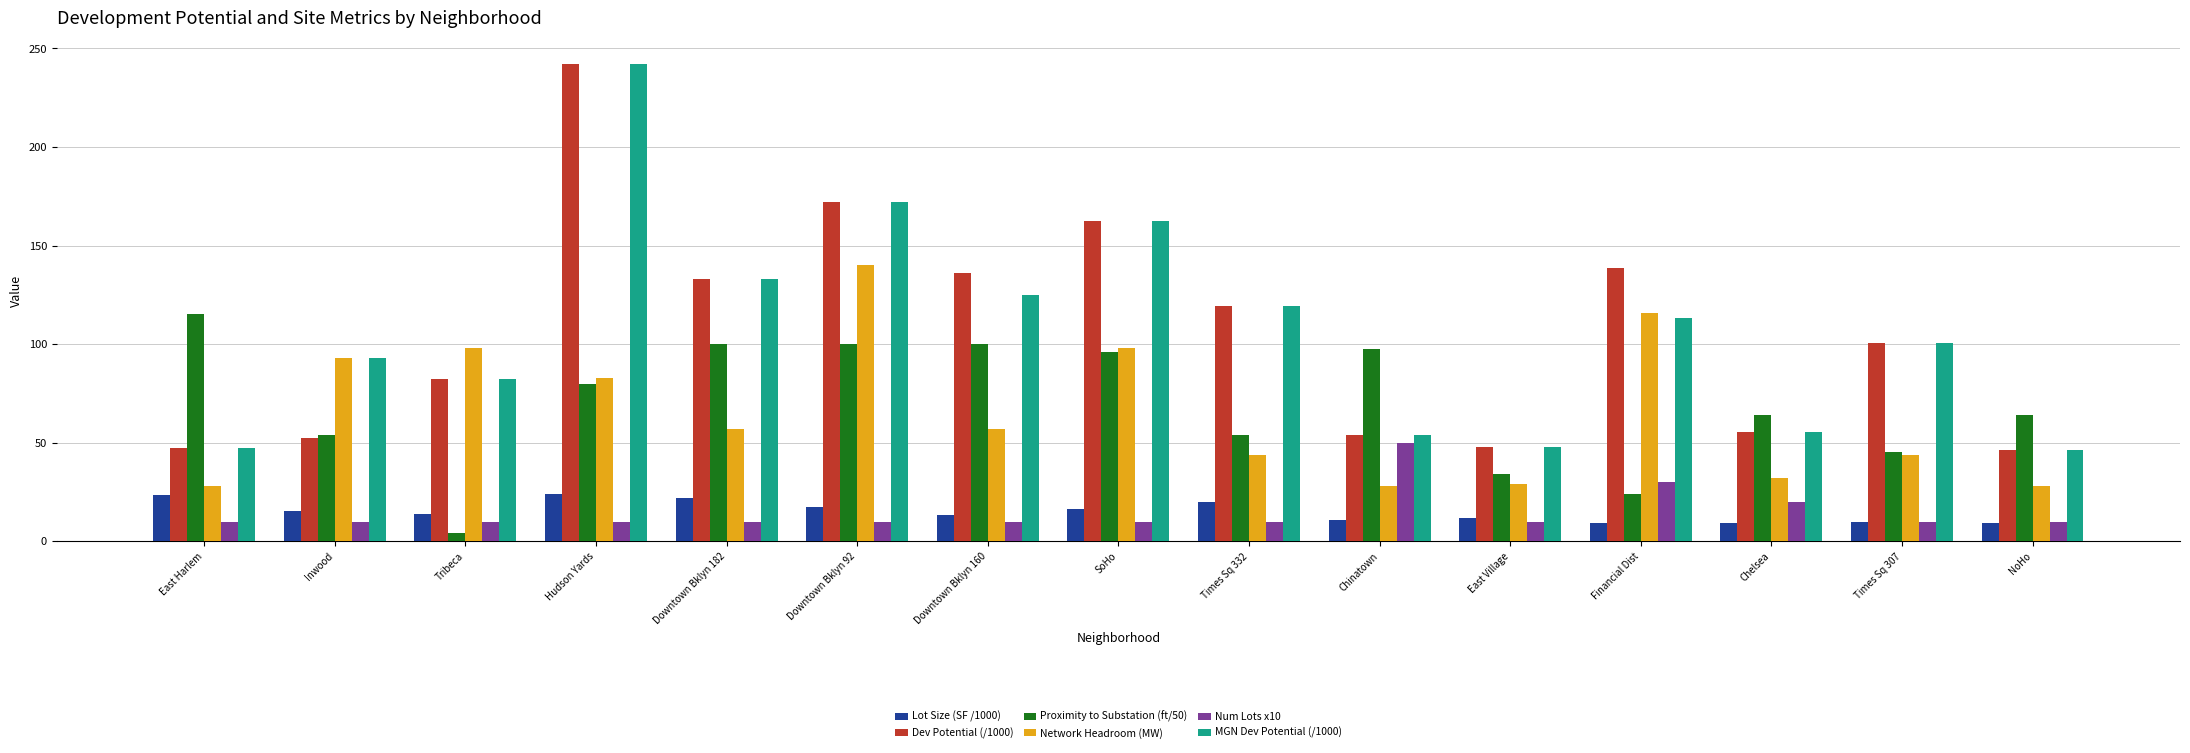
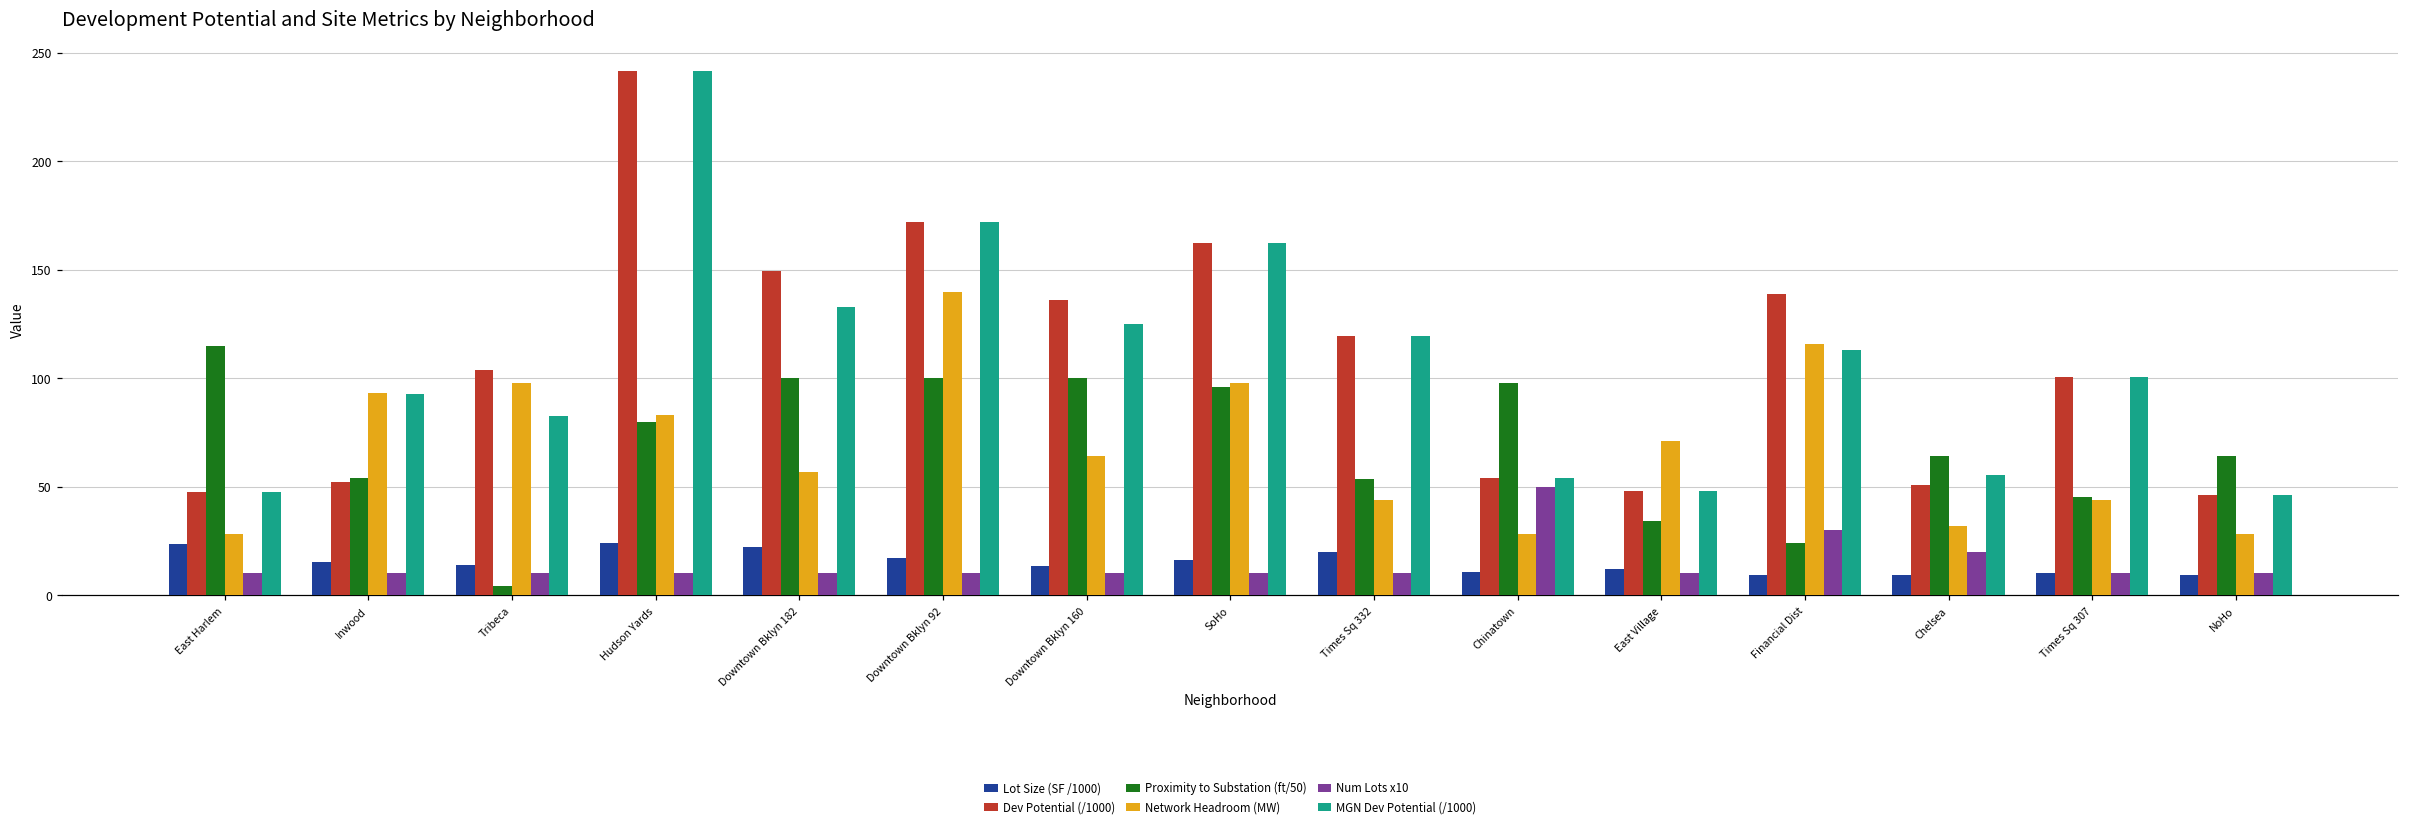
  {
    "Lot Size (SF /1000)": {
      "East Harlem": 24,
      "Inwood": 15,
      "Tribeca": 14,
      "Hudson Yards": 24,
      "Downtown Bklyn 182": 22,
      "Downtown Bklyn 92": 17,
      "Downtown Bklyn 160": 14,
      "SoHo": 16,
      "Times Sq 332": 20,
      "Chinatown": 11,
      "East Village": 12,
      "Financial Dist": 9,
      "Chelsea": 9,
      "Times Sq 307": 10,
      "NoHo": 9
    },
    "Dev Potential (/1000)": {
      "East Harlem": 47,
      "Inwood": 52,
-     "Tribeca": 83,
+     "Tribeca": 104,
      "Hudson Yards": 242,
-     "Downtown Bklyn 182": 133,
+     "Downtown Bklyn 182": 149,
      "Downtown Bklyn 92": 172,
      "Downtown Bklyn 160": 136,
      "SoHo": 162,
      "Times Sq 332": 119,
      "Chinatown": 54,
      "East Village": 48,
      "Financial Dist": 139,
-     "Chelsea": 55,
+     "Chelsea": 51,
      "Times Sq 307": 100,
      "NoHo": 46
    },
    "Proximity to Substation (ft/50)": {
      "East Harlem": 115,
      "Inwood": 54,
      "Tribeca": 4,
      "Hudson Yards": 80,
      "Downtown Bklyn 182": 100,
      "Downtown Bklyn 92": 100,
      "Downtown Bklyn 160": 100,
      "SoHo": 96,
      "Times Sq 332": 54,
      "Chinatown": 98,
      "East Village": 34,
      "Financial Dist": 24,
      "Chelsea": 64,
      "Times Sq 307": 45,
      "NoHo": 64
    },
    "Network Headroom (MW)": {
      "East Harlem": 28,
      "Inwood": 93,
      "Tribeca": 98,
      "Hudson Yards": 83,
      "Downtown Bklyn 182": 57,
      "Downtown Bklyn 92": 140,
-     "Downtown Bklyn 160": 57,
+     "Downtown Bklyn 160": 64,
      "SoHo": 98,
      "Times Sq 332": 44,
      "Chinatown": 28,
-     "East Village": 29,
+     "East Village": 71,
      "Financial Dist": 116,
      "Chelsea": 32,
      "Times Sq 307": 44,
      "NoHo": 28
    },
    "Num Lots x10": {
      "East Harlem": 10,
      "Inwood": 10,
      "Tribeca": 10,
      "Hudson Yards": 10,
      "Downtown Bklyn 182": 10,
      "Downtown Bklyn 92": 10,
      "Downtown Bklyn 160": 10,
      "SoHo": 10,
      "Times Sq 332": 10,
      "Chinatown": 50,
      "East Village": 10,
      "Financial Dist": 30,
      "Chelsea": 20,
      "Times Sq 307": 10,
      "NoHo": 10
    },
    "MGN Dev Potential (/1000)": {
      "East Harlem": 47,
      "Inwood": 93,
      "Tribeca": 83,
      "Hudson Yards": 242,
      "Downtown Bklyn 182": 133,
      "Downtown Bklyn 92": 172,
      "Downtown Bklyn 160": 125,
      "SoHo": 162,
      "Times Sq 332": 119,
      "Chinatown": 54,
      "East Village": 48,
      "Financial Dist": 113,
      "Chelsea": 55,
      "Times Sq 307": 100,
      "NoHo": 46
    }
  }
